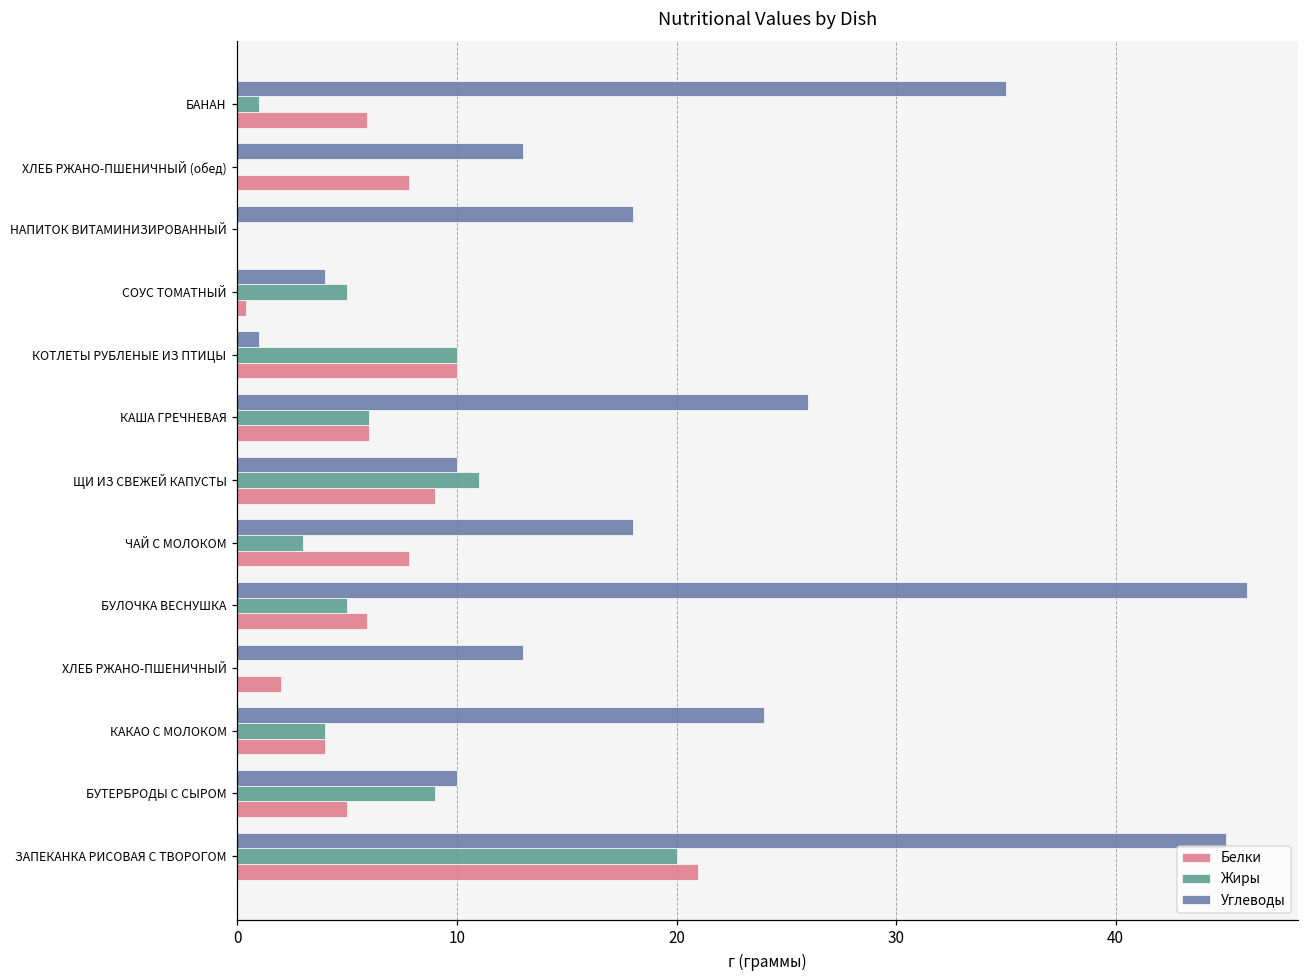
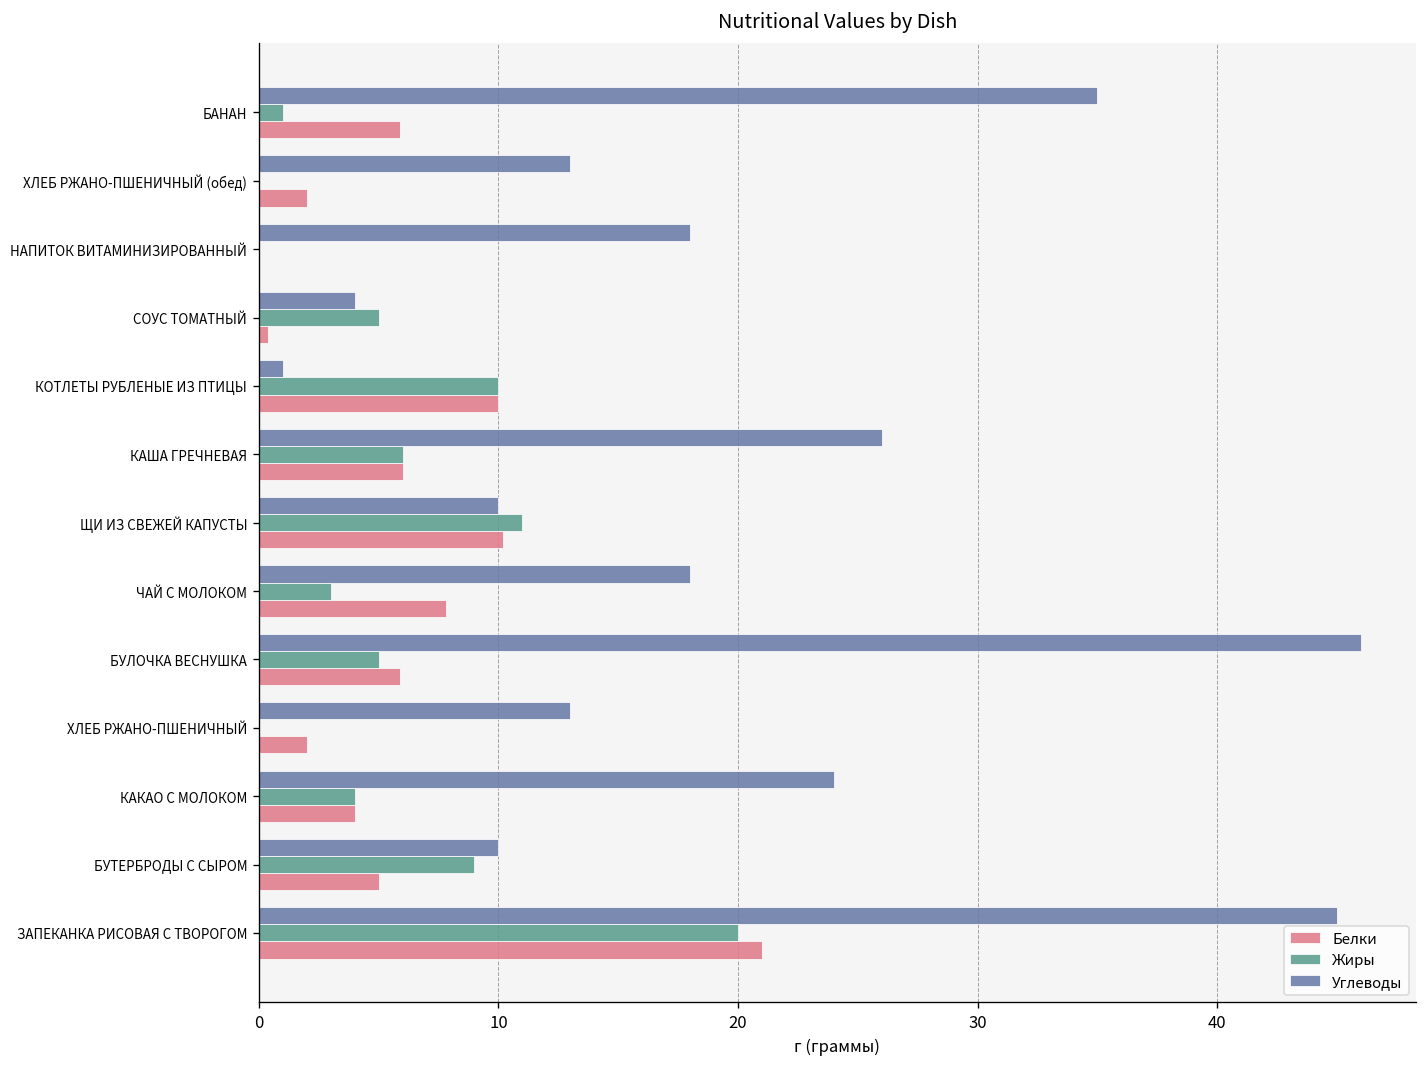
  {
    "Белки": {
      "БАНАН": 5.9,
-     "ХЛЕБ РЖАНО-ПШЕНИЧНЫЙ (обед)": 7.8,
+     "ХЛЕБ РЖАНО-ПШЕНИЧНЫЙ (обед)": 2.0,
      "НАПИТОК ВИТАМИНИЗИРОВАННЫЙ": 0.0,
      "СОУС ТОМАТНЫЙ": 0.4,
      "КОТЛЕТЫ РУБЛЕНЫЕ ИЗ ПТИЦЫ": 10.0,
      "КАША ГРЕЧНЕВАЯ": 6.0,
-     "ЩИ ИЗ СВЕЖЕЙ КАПУСТЫ": 9.0,
+     "ЩИ ИЗ СВЕЖЕЙ КАПУСТЫ": 10.2,
      "ЧАЙ С МОЛОКОМ": 7.8,
      "БУЛОЧКА ВЕСНУШКА": 5.9,
      "ХЛЕБ РЖАНО-ПШЕНИЧНЫЙ": 2.0,
      "КАКАО С МОЛОКОМ": 4.0,
      "БУТЕРБРОДЫ С СЫРОМ": 5.0,
      "ЗАПЕКАНКА РИСОВАЯ С ТВОРОГОМ": 21.0
    }
  }
